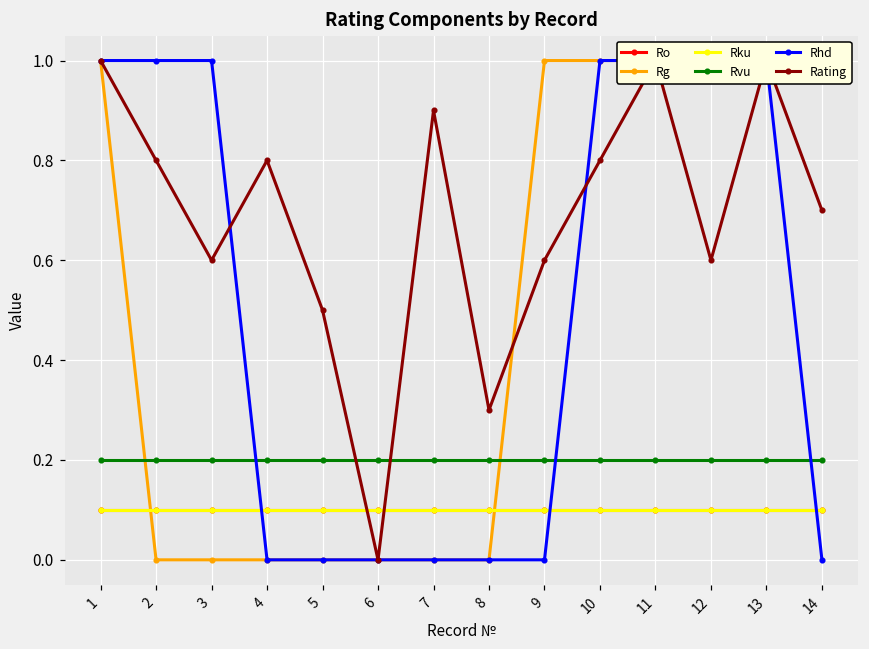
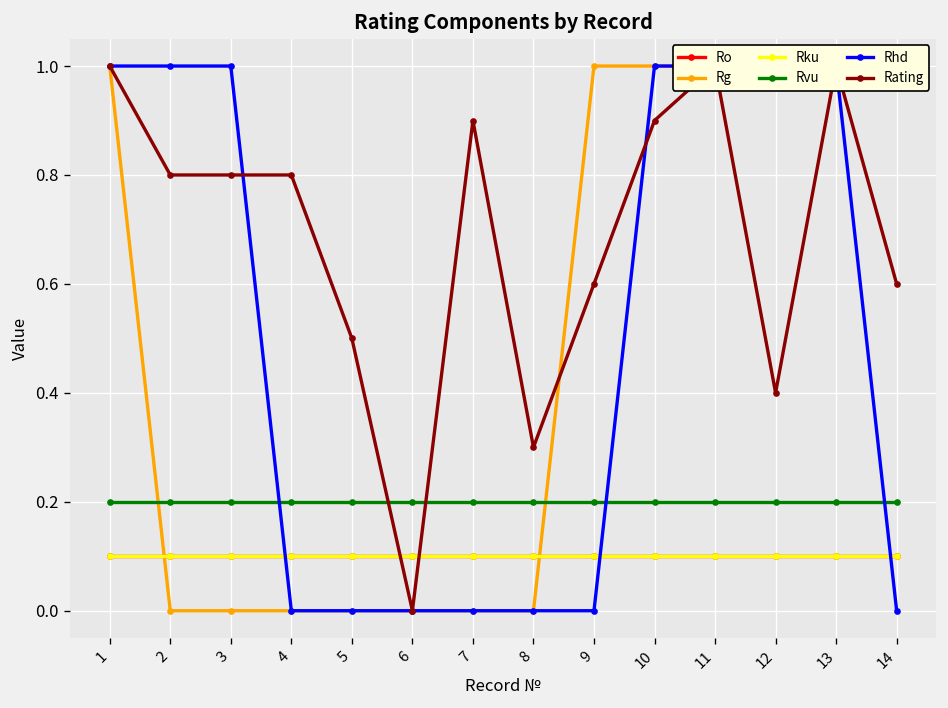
  {
    "Rku": {
      "1": 0.1,
      "2": 0.1,
      "3": 0.1,
      "4": 0.1,
      "5": 0.1,
      "6": 0.1,
      "7": 0.1,
      "8": 0.1,
      "9": 0.1,
      "10": 0.1,
      "11": 0.1,
      "12": 0.1,
      "13": 0.1,
      "14": 0.1
    },
    "Rg": {
      "2": 0.0,
      "3": 0.0,
      "9": 1.0
    },
    "Rvu": {
      "1": 0.2,
      "2": 0.2,
      "3": 0.2,
      "4": 0.2,
      "5": 0.2,
      "6": 0.2,
      "7": 0.2,
      "8": 0.2,
      "9": 0.2,
      "10": 0.2,
      "11": 0.2,
      "12": 0.2,
      "13": 0.2,
      "14": 0.2
    },
    "Rhd": {
      "2": 1.0,
      "3": 1.0,
      "9": 0.0,
      "14": 0.0
    },
    "Rating": {
      "2": 0.8,
-     "3": 0.6,
+     "3": 0.8,
      "4": 0.8,
      "5": 0.5,
      "7": 0.9,
      "8": 0.3,
      "9": 0.6,
-     "10": 0.8,
-     "12": 0.6,
-     "14": 0.7
+     "10": 0.9,
+     "12": 0.4,
+     "14": 0.6
    }
  }
